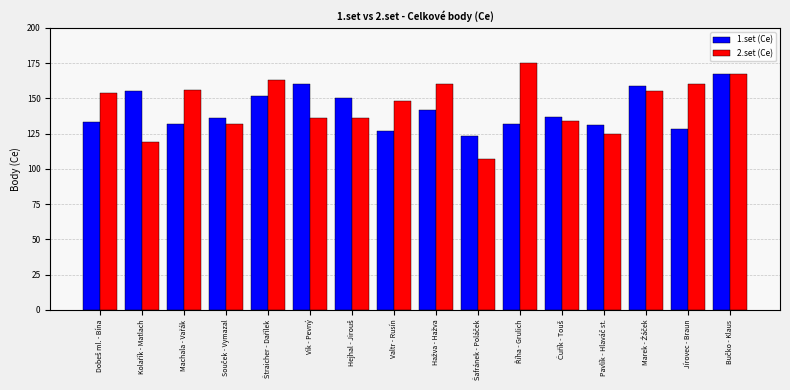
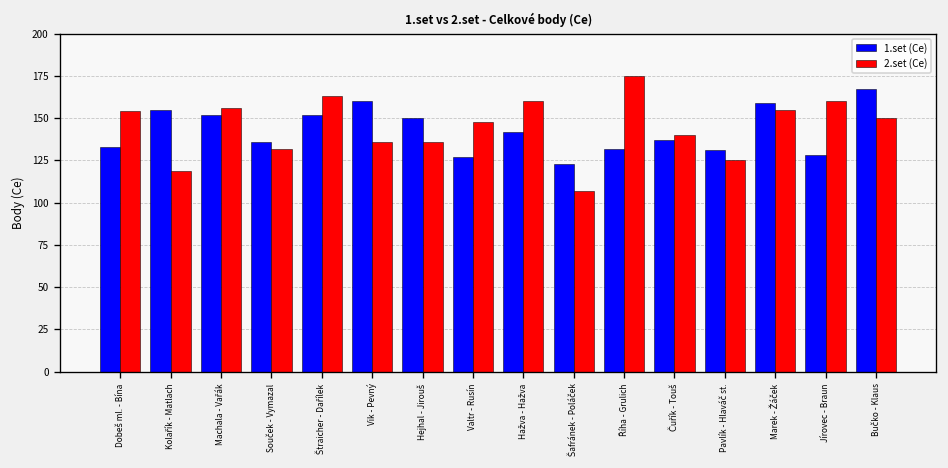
  {
    "1.set (Ce)": {
      "Dobeš ml. - Bína": 133,
      "Kolařík - Matlach": 155,
-     "Machala - Vařák": 132,
+     "Machala - Vařák": 152,
      "Souček - Vymazal": 136,
      "Štraicher - Dařílek": 152,
      "Vik - Pevný": 160,
      "Hejhal - Jirouš": 150,
      "Valtr - Rusín": 127,
      "Hažva - Hažva": 142,
      "Šafránek - Poláček": 123,
      "Říha - Grulich": 132,
      "Čuřík - Touš": 137,
      "Pavlík - Hlaváč st.": 131,
      "Marek - Žáček": 159,
      "Jírovec - Braun": 128,
      "Bučko - Klaus": 167
    },
    "2.set (Ce)": {
      "Dobeš ml. - Bína": 154,
      "Kolařík - Matlach": 119,
      "Machala - Vařák": 156,
      "Souček - Vymazal": 132,
      "Štraicher - Dařílek": 163,
      "Vik - Pevný": 136,
      "Hejhal - Jirouš": 136,
      "Valtr - Rusín": 148,
      "Hažva - Hažva": 160,
      "Šafránek - Poláček": 107,
      "Říha - Grulich": 175,
-     "Čuřík - Touš": 134,
+     "Čuřík - Touš": 140,
      "Pavlík - Hlaváč st.": 125,
      "Marek - Žáček": 155,
      "Jírovec - Braun": 160,
-     "Bučko - Klaus": 167
+     "Bučko - Klaus": 150
    }
  }
